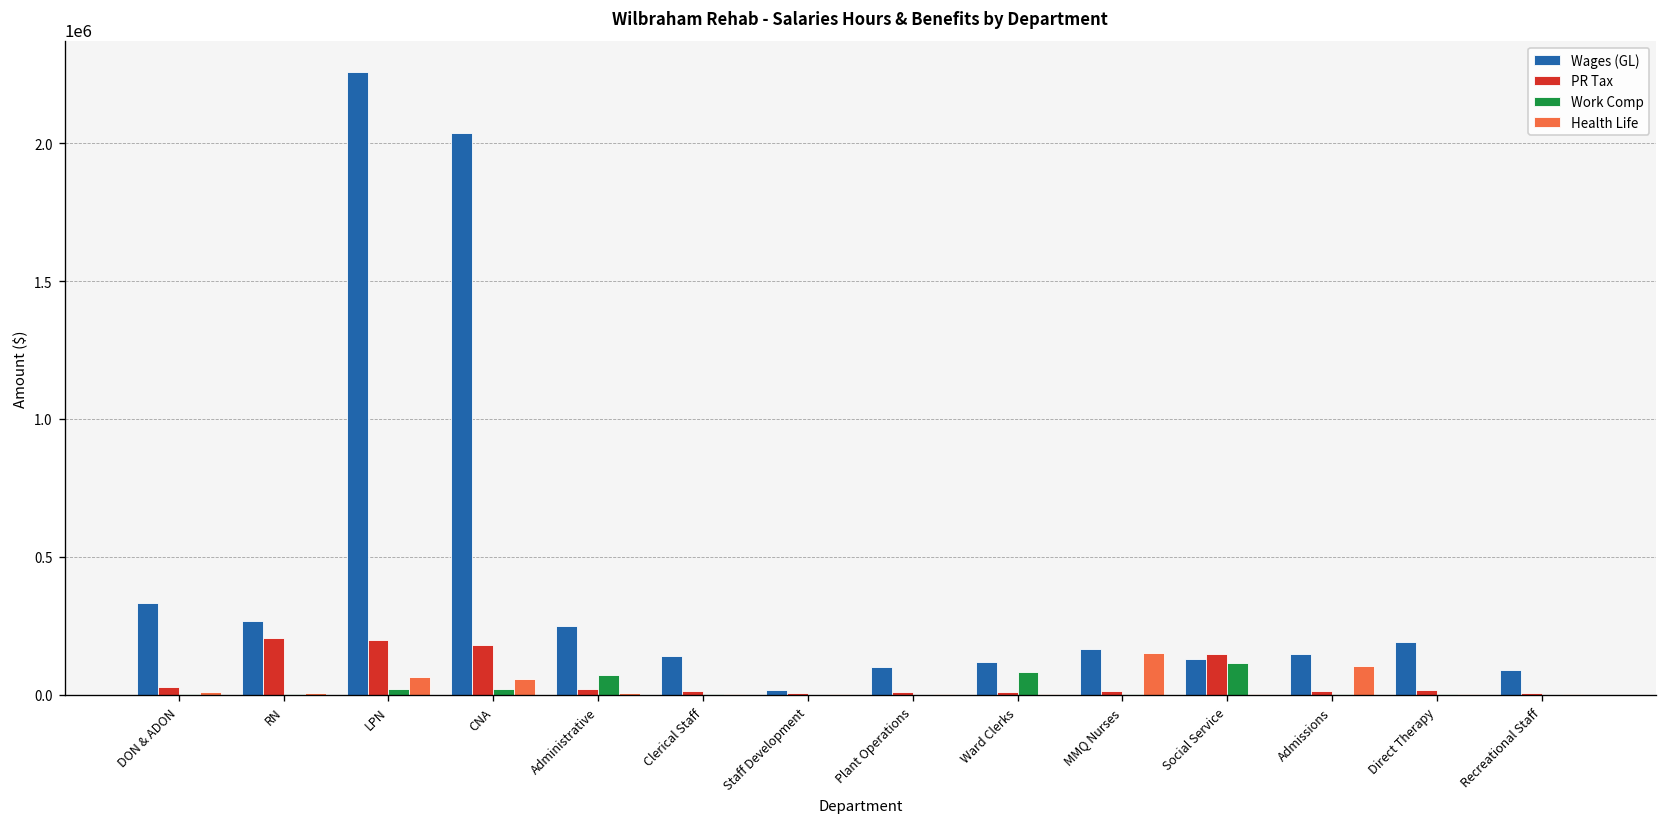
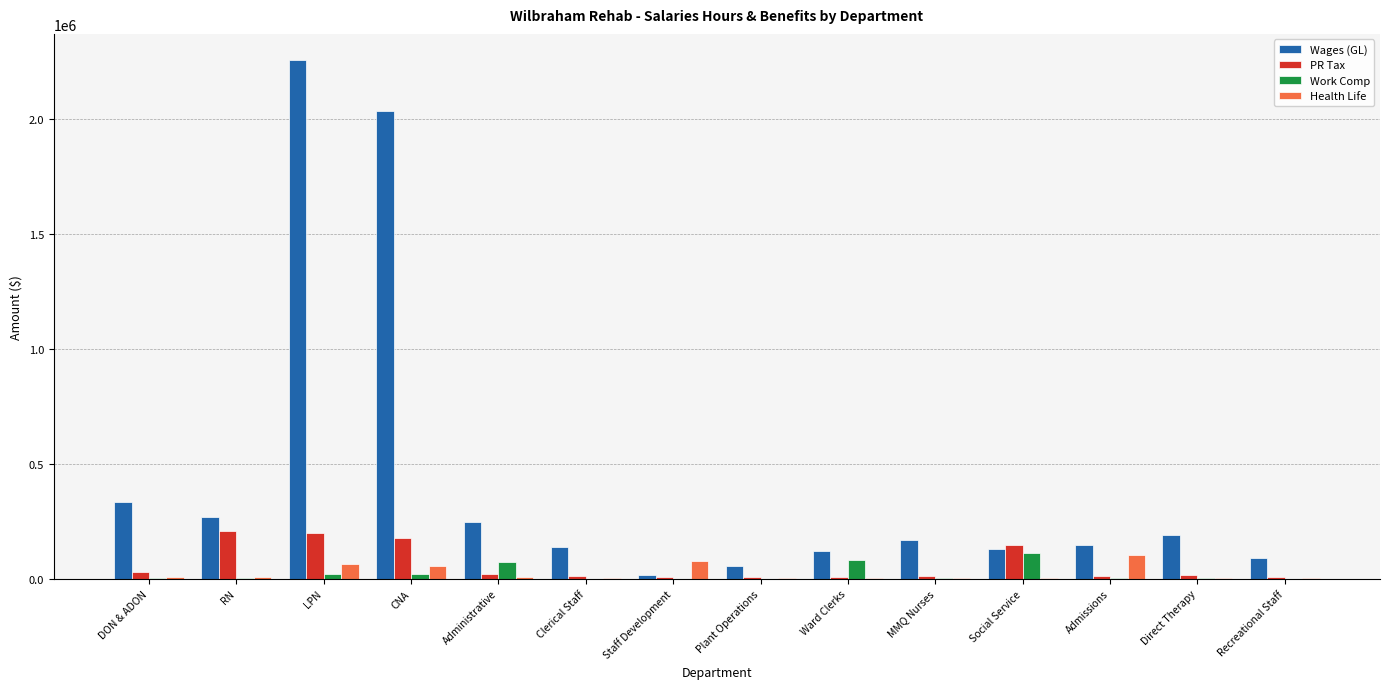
  {
    "Wages (GL)": {
      "DON & ADON": 330000,
      "RN": 270000,
      "LPN": 2260000,
      "CNA": 2040000,
      "Administrative": 250000,
      "Clerical Staff": 140000,
      "Staff Development": 20000,
-     "Plant Operations": 100000,
+     "Plant Operations": 60000,
      "Ward Clerks": 120000,
      "MMQ Nurses": 170000,
      "Social Service": 130000,
      "Admissions": 150000,
      "Direct Therapy": 190000,
      "Recreational Staff": 90000
    },
    "PR Tax": {
      "DON & ADON": 30000,
      "RN": 210000,
      "LPN": 200000,
      "CNA": 180000,
      "Administrative": 20000,
      "Clerical Staff": 10000,
      "MMQ Nurses": 10000,
      "Social Service": 150000,
      "Admissions": 10000,
      "Direct Therapy": 20000
    },
    "Work Comp": {
      "LPN": 20000,
      "CNA": 20000,
      "Administrative": 70000,
      "Ward Clerks": 80000,
      "Social Service": 110000
    },
    "Health Life": {
      "LPN": 60000,
      "CNA": 60000,
-     "Staff Development": 0,
-     "MMQ Nurses": 150000,
+     "Staff Development": 80000,
+     "MMQ Nurses": 0,
      "Admissions": 100000
    }
  }
